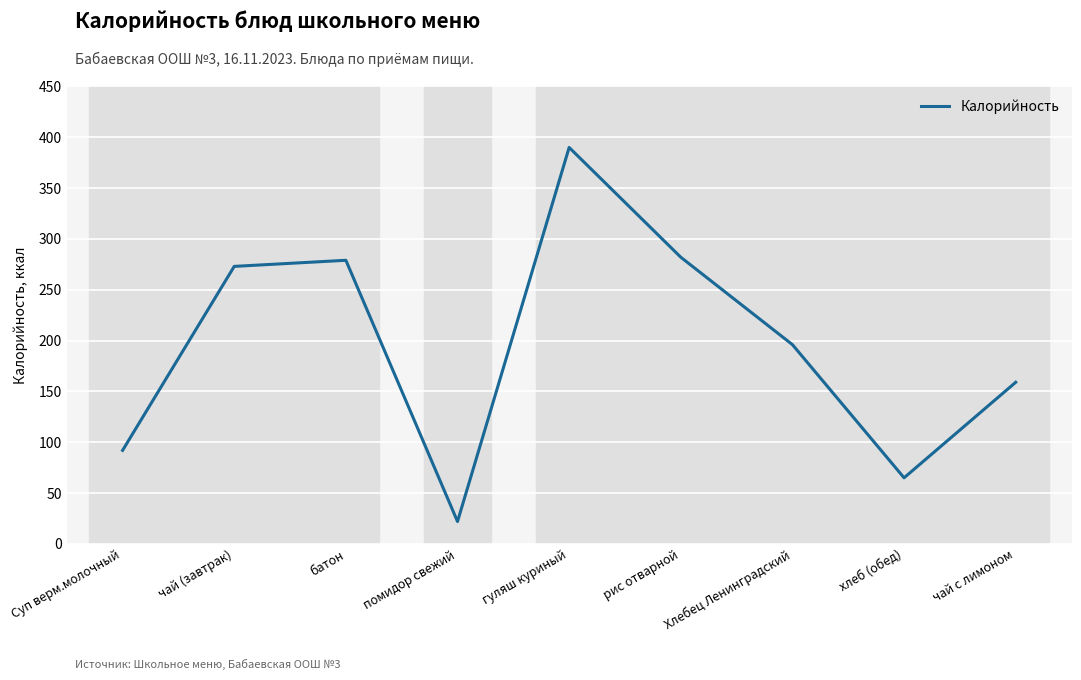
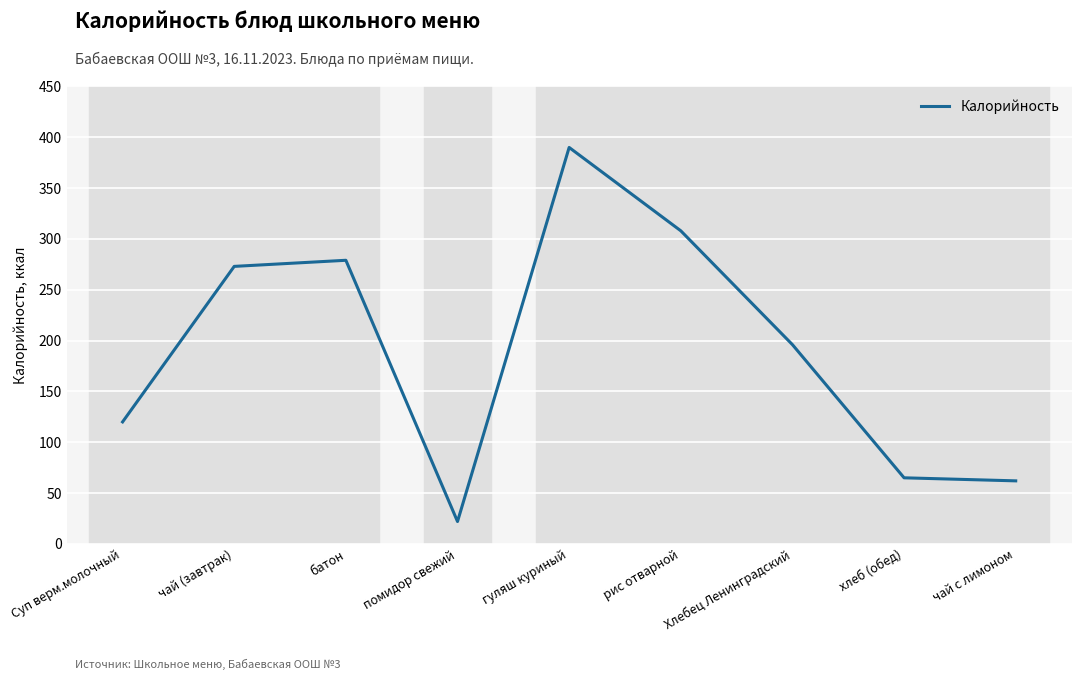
  {
-   "Суп верм.молочный": 92,
+   "Суп верм.молочный": 120,
    "чай (завтрак)": 273,
    "батон": 279,
    "помидор свежий": 22,
    "гуляш куриный": 390,
-   "рис отварной": 282,
+   "рис отварной": 308,
    "Хлебец Ленинградский": 196,
    "хлеб (обед)": 65,
-   "чай с лимоном": 159
+   "чай с лимоном": 62
  }
